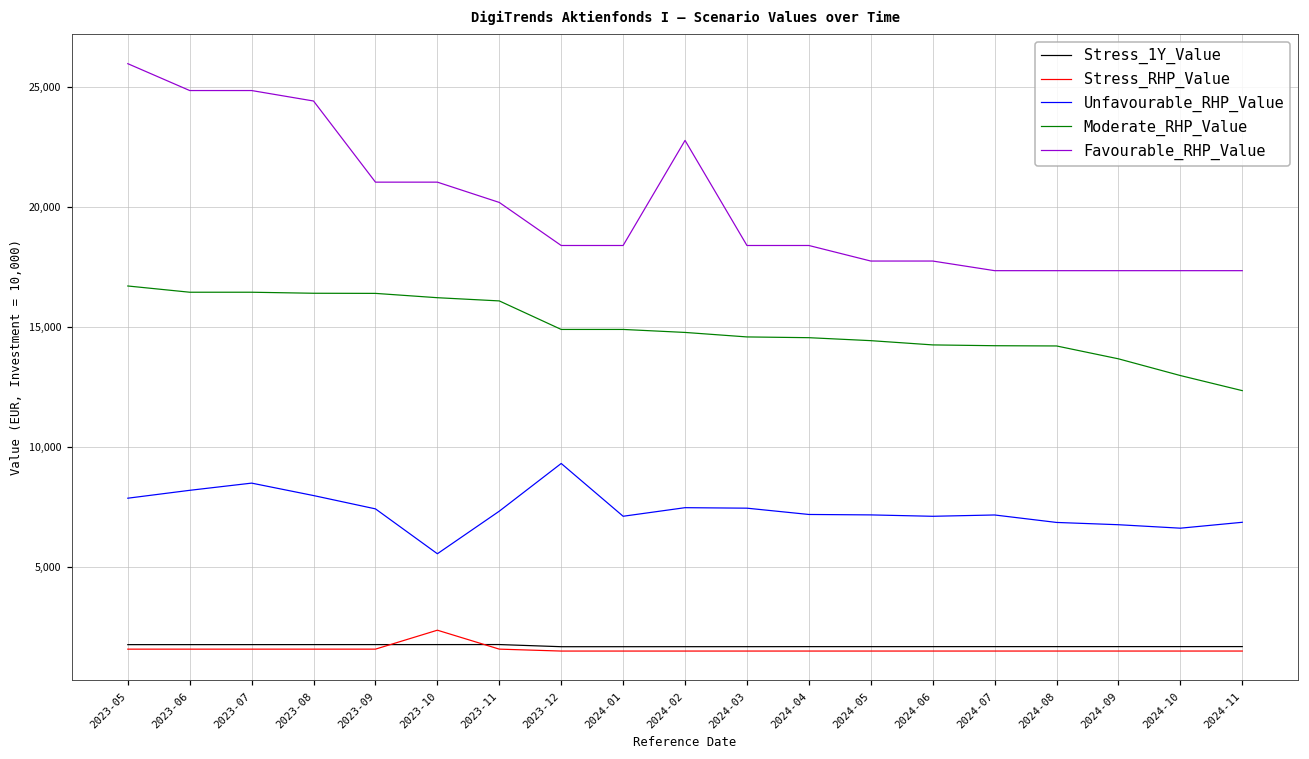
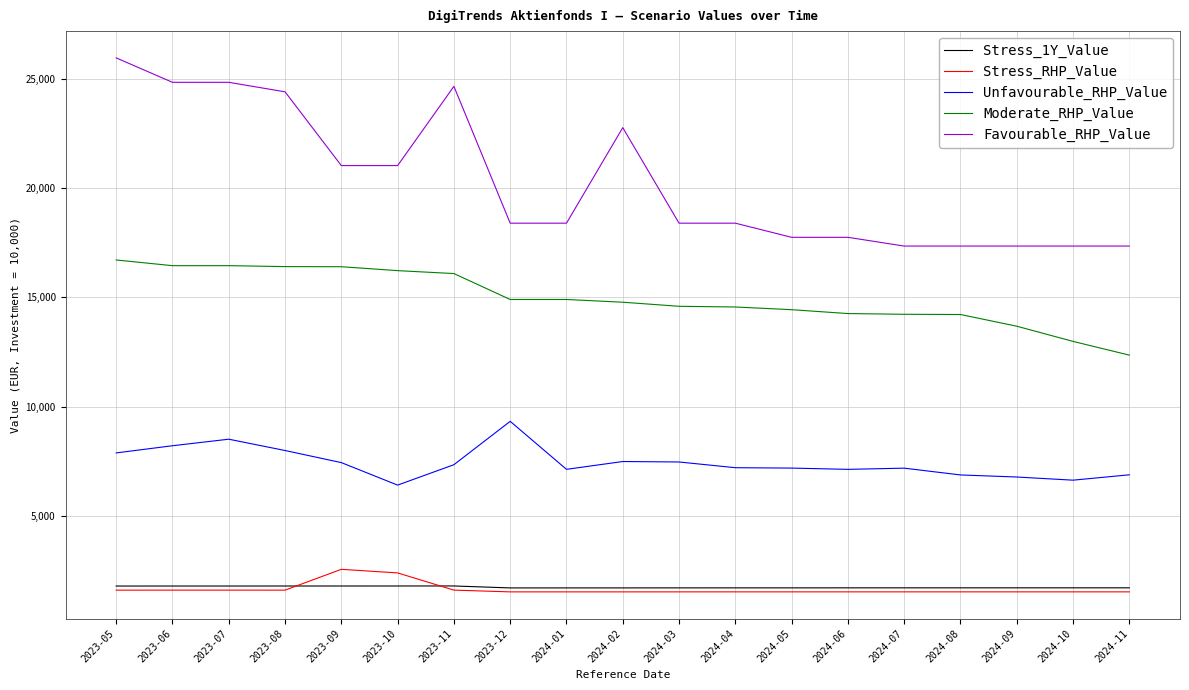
  {
    "Stress_1Y_Value": {
      "2023-05": "1,800",
      "2023-06": "1,800",
      "2023-07": "1,800",
      "2023-08": "1,800",
      "2023-09": "1,800",
      "2023-10": "1,800",
      "2023-11": "1,800",
      "2023-12": "1,700",
      "2024-01": "1,700",
      "2024-02": "1,700",
      "2024-03": "1,700",
      "2024-04": "1,700",
      "2024-05": "1,700",
      "2024-06": "1,700",
      "2024-07": "1,700",
      "2024-08": "1,700",
      "2024-09": "1,700",
      "2024-10": "1,700",
      "2024-11": "1,700"
    },
    "Stress_RHP_Value": {
      "2023-05": "1,600",
      "2023-06": "1,600",
      "2023-07": "1,600",
      "2023-08": "1,600",
-     "2023-09": "1,600",
+     "2023-09": "2,600",
      "2023-10": "2,400",
      "2023-11": "1,600",
      "2023-12": "1,500",
      "2024-01": "1,500",
      "2024-02": "1,500",
      "2024-03": "1,500",
      "2024-04": "1,500",
      "2024-05": "1,500",
      "2024-06": "1,500",
      "2024-07": "1,500",
      "2024-08": "1,500",
      "2024-09": "1,500",
      "2024-10": "1,500",
      "2024-11": "1,500"
    },
    "Unfavourable_RHP_Value": {
      "2023-05": "7,900",
      "2023-06": "8,200",
      "2023-07": "8,500",
      "2023-08": "8,000",
      "2023-09": "7,400",
-     "2023-10": "5,600",
+     "2023-10": "6,400",
      "2023-11": "7,300",
      "2023-12": "9,300",
      "2024-01": "7,100",
      "2024-02": "7,500",
      "2024-03": "7,500",
      "2024-04": "7,200",
      "2024-05": "7,200",
      "2024-06": "7,100",
      "2024-07": "7,200",
      "2024-08": "6,900",
      "2024-09": "6,800",
      "2024-10": "6,600",
      "2024-11": "6,900"
    },
    "Moderate_RHP_Value": {
      "2023-05": "16,700",
      "2023-06": "16,400",
      "2023-07": "16,400",
      "2023-08": "16,400",
      "2023-09": "16,400",
      "2023-10": "16,200",
      "2023-11": "16,100",
      "2023-12": "14,900",
      "2024-01": "14,900",
      "2024-02": "14,800",
      "2024-03": "14,600",
      "2024-04": "14,600",
      "2024-05": "14,400",
      "2024-06": "14,300",
      "2024-07": "14,200",
      "2024-08": "14,200",
      "2024-09": "13,700",
      "2024-10": "13,000",
      "2024-11": "12,400"
    },
    "Favourable_RHP_Value": {
      "2023-05": "26,000",
      "2023-06": "24,800",
      "2023-07": "24,800",
      "2023-08": "24,400",
      "2023-09": "21,000",
      "2023-10": "21,000",
-     "2023-11": "20,200",
+     "2023-11": "24,700",
      "2023-12": "18,400",
      "2024-01": "18,400",
      "2024-02": "22,800",
      "2024-03": "18,400",
      "2024-04": "18,400",
      "2024-05": "17,700",
      "2024-06": "17,700",
      "2024-07": "17,300",
      "2024-08": "17,300",
      "2024-09": "17,300",
      "2024-10": "17,300",
      "2024-11": "17,300"
    }
  }
